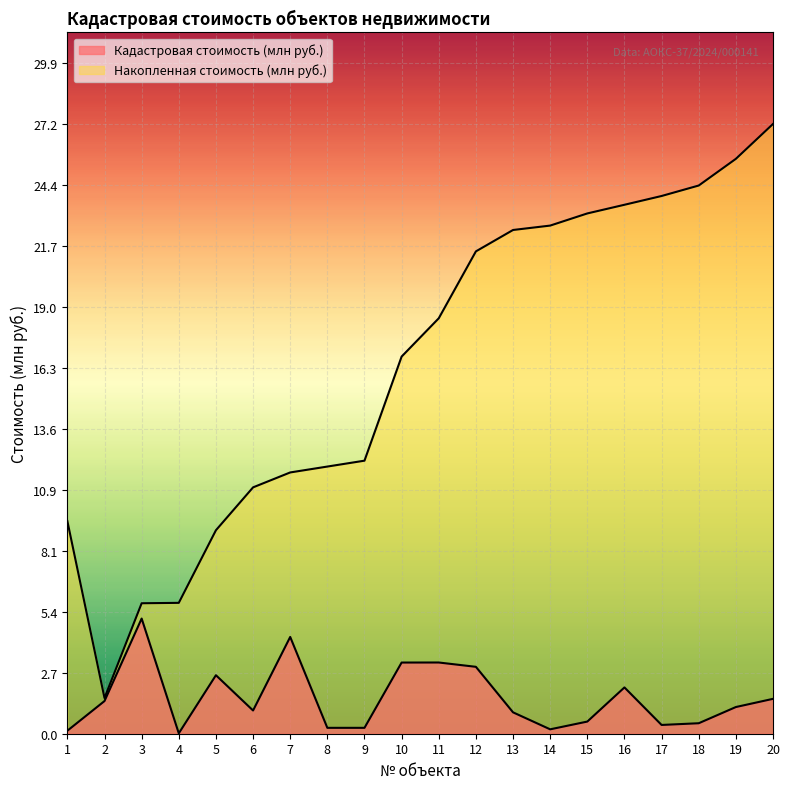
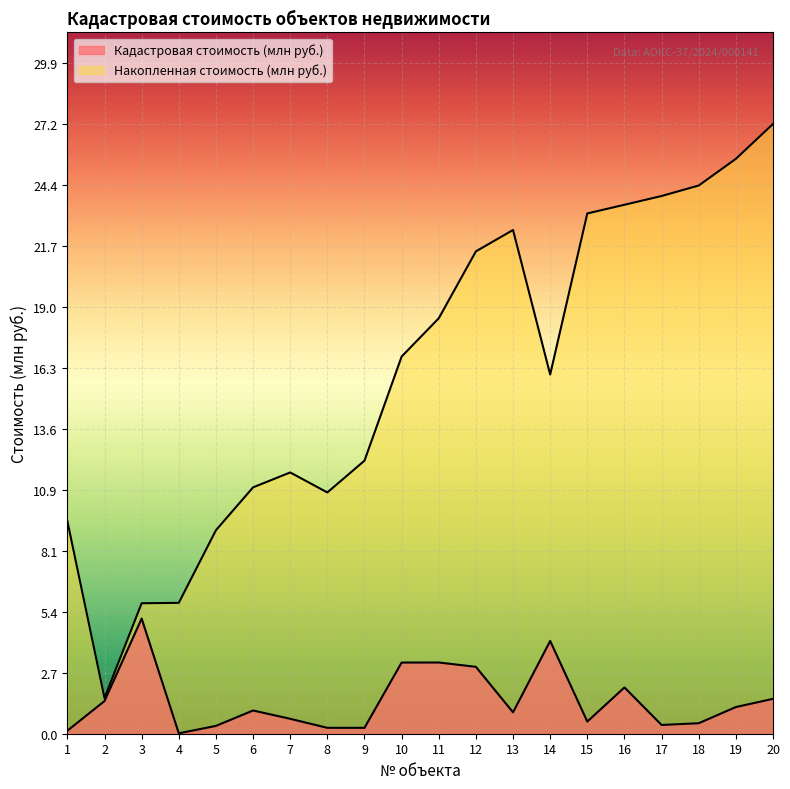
  {
    "Кадастровая стоимость (млн руб.)": {
      "1": 0.1,
      "2": 1.5,
      "3": 5.1,
      "4": 0.0,
-     "5": 2.6,
+     "5": 0.3,
      "6": 1.0,
-     "7": 4.3,
+     "7": 0.7,
      "8": 0.3,
      "9": 0.3,
      "10": 3.2,
      "11": 3.2,
      "12": 3.0,
      "13": 1.0,
-     "14": 0.2,
+     "14": 4.1,
      "15": 0.5,
      "16": 2.1,
      "17": 0.4,
      "18": 0.5,
      "19": 1.2,
      "20": 1.6
    },
    "Накопленная стоимость (млн руб.)": {
      "1": 9.5,
      "2": 1.6,
      "3": 5.8,
      "4": 5.8,
      "5": 9.1,
      "6": 11.0,
      "7": 11.6,
-     "8": 11.9,
+     "8": 10.7,
      "9": 12.2,
      "10": 16.8,
      "11": 18.5,
      "12": 21.5,
      "13": 22.4,
-     "14": 22.6,
+     "14": 16.0,
      "15": 23.2,
      "16": 23.6,
      "17": 24.0,
      "18": 24.4,
      "19": 25.6,
      "20": 27.2
    }
  }
